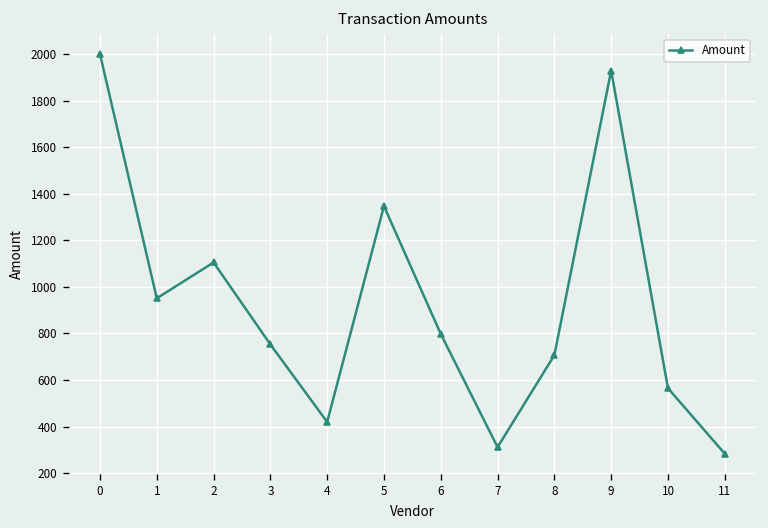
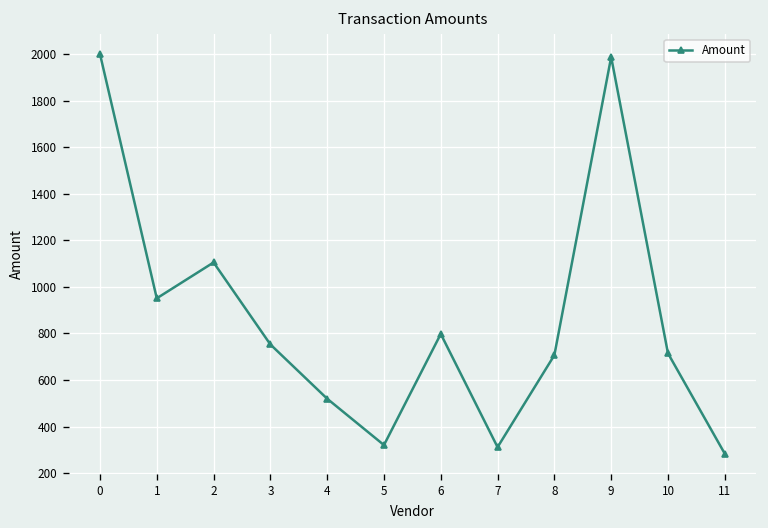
  {
    "0": 2000,
    "1": 950,
    "2": 1110,
    "3": 750,
-   "4": 420,
-   "5": 1350,
+   "4": 520,
+   "5": 320,
    "6": 800,
    "7": 310,
    "8": 710,
-   "9": 1930,
-   "10": 570,
+   "9": 1990,
+   "10": 720,
    "11": 280
  }
